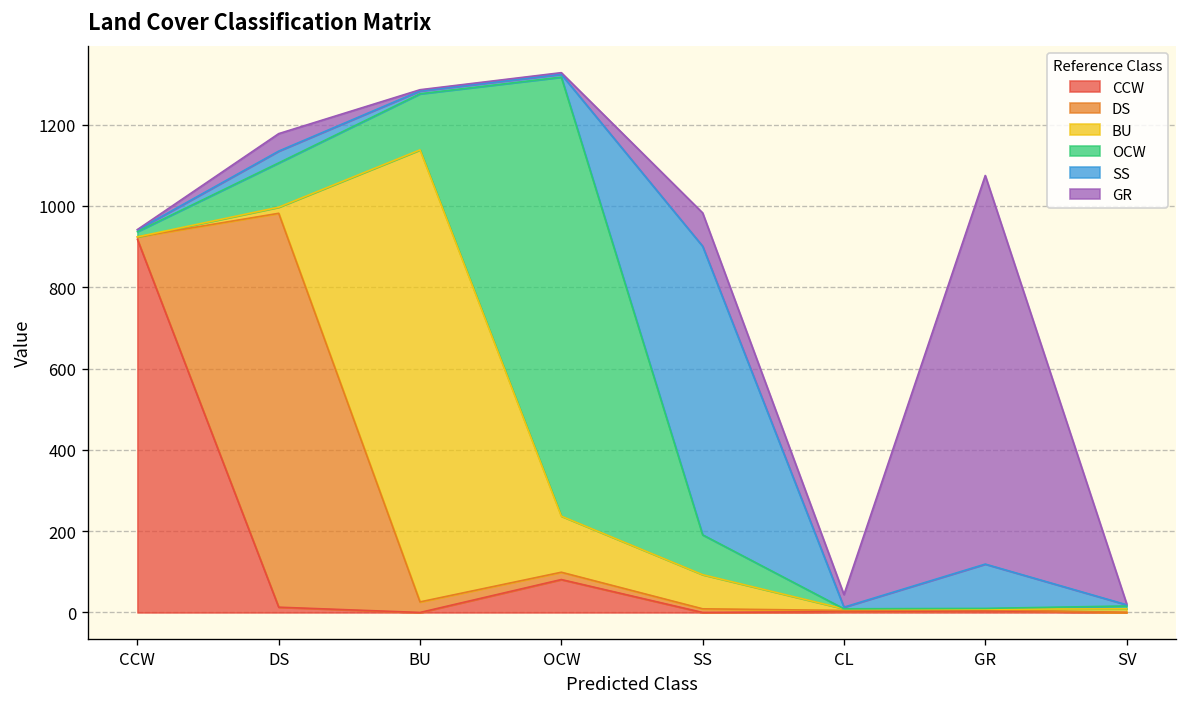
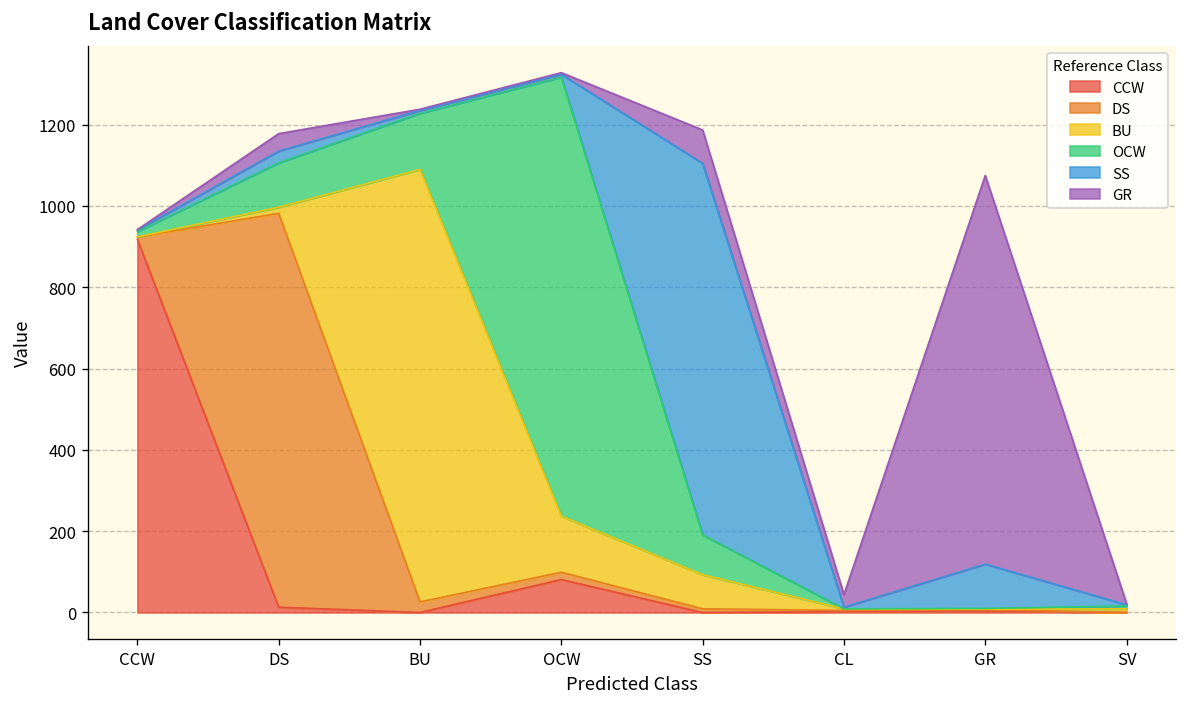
  {
    "BU": {
      "DS": 20,
-     "BU": 1110,
+     "BU": 1060,
      "OCW": 140,
      "SS": 80
    },
    "OCW": {
      "DS": 110,
      "SS": 100
    },
    "SS": {
      "DS": 30,
-     "SS": 710,
+     "SS": 910,
      "GR": 110
    },
    "GR": {
      "DS": 40,
      "SS": 80,
      "CL": 30,
      "GR": 960
    }
  }
